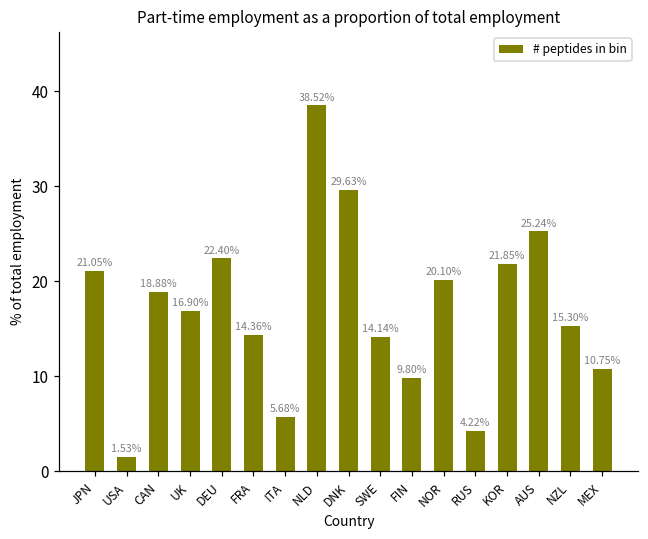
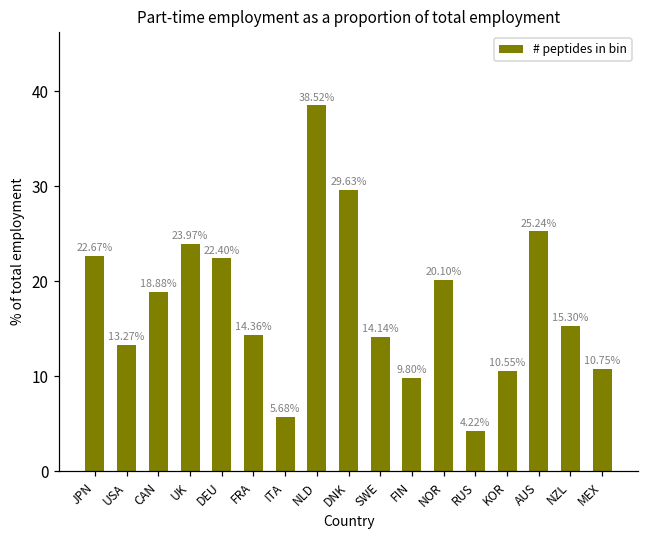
  {
-   "JPN": "21.05%",
-   "USA": "1.53%",
+   "JPN": "22.67%",
+   "USA": "13.27%",
    "CAN": "18.88%",
-   "UK": "16.90%",
+   "UK": "23.97%",
    "DEU": "22.40%",
    "FRA": "14.36%",
    "ITA": "5.68%",
    "NLD": "38.52%",
    "DNK": "29.63%",
    "SWE": "14.14%",
    "FIN": "9.80%",
    "NOR": "20.10%",
    "RUS": "4.22%",
-   "KOR": "21.85%",
+   "KOR": "10.55%",
    "AUS": "25.24%",
    "NZL": "15.30%",
    "MEX": "10.75%"
  }
